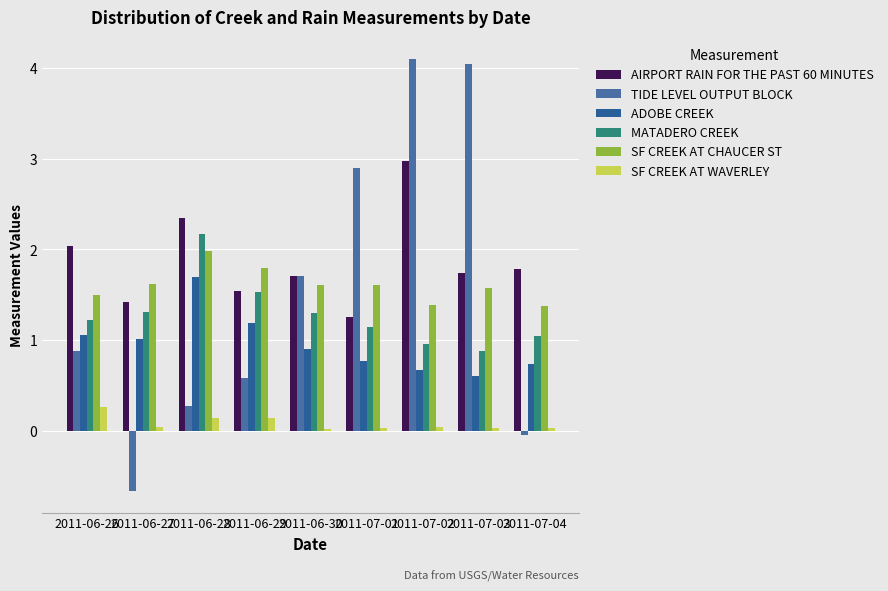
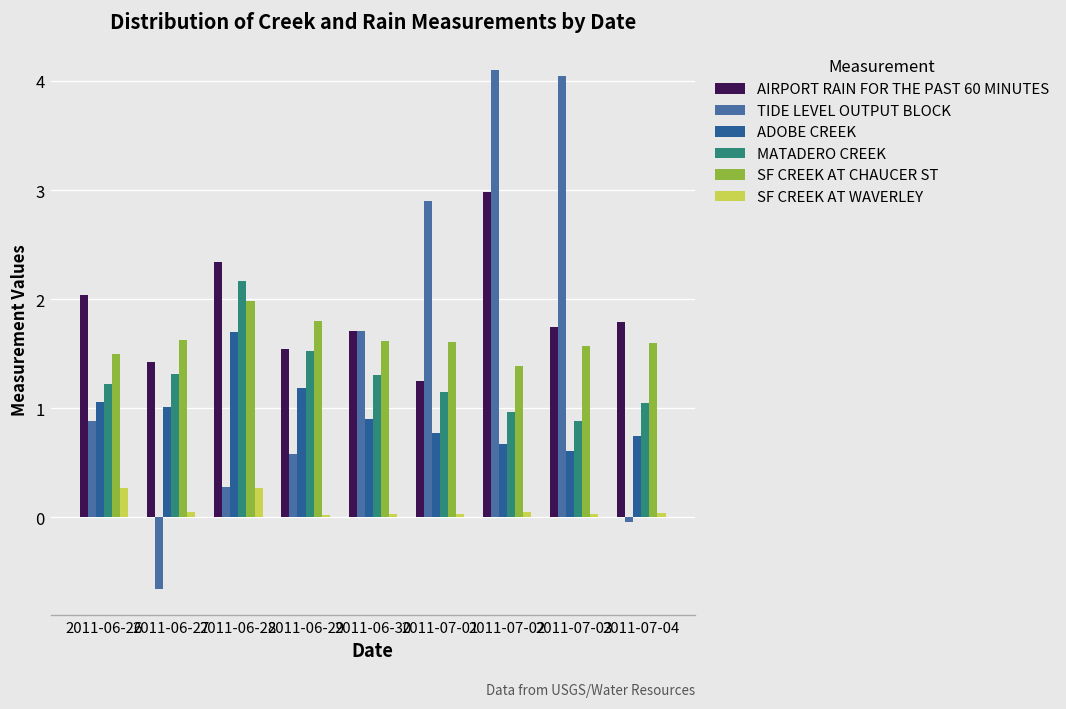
  {
    "AIRPORT RAIN FOR THE PAST 60 MINUTES": {
      "2011-06-26": 2.0,
      "2011-06-27": 1.4,
      "2011-06-28": 2.3,
      "2011-06-29": 1.5,
      "2011-06-30": 1.7,
      "2011-07-01": 1.3,
      "2011-07-02": 3.0,
      "2011-07-03": 1.7,
      "2011-07-04": 1.8
    },
    "SF CREEK AT CHAUCER ST": {
      "2011-06-26": 1.5,
      "2011-06-27": 1.6,
      "2011-06-28": 2.0,
      "2011-06-29": 1.8,
      "2011-06-30": 1.6,
      "2011-07-01": 1.6,
      "2011-07-02": 1.4,
      "2011-07-03": 1.6,
-     "2011-07-04": 1.4
+     "2011-07-04": 1.6
    },
    "SF CREEK AT WAVERLEY": {
      "2011-06-26": 0.3,
      "2011-06-27": 0.0,
-     "2011-06-28": 0.1,
-     "2011-06-29": 0.1,
+     "2011-06-28": 0.3,
+     "2011-06-29": 0.0,
      "2011-07-01": 0.0,
      "2011-07-02": 0.1,
      "2011-07-03": 0.0,
      "2011-07-04": 0.0
    }
  }
